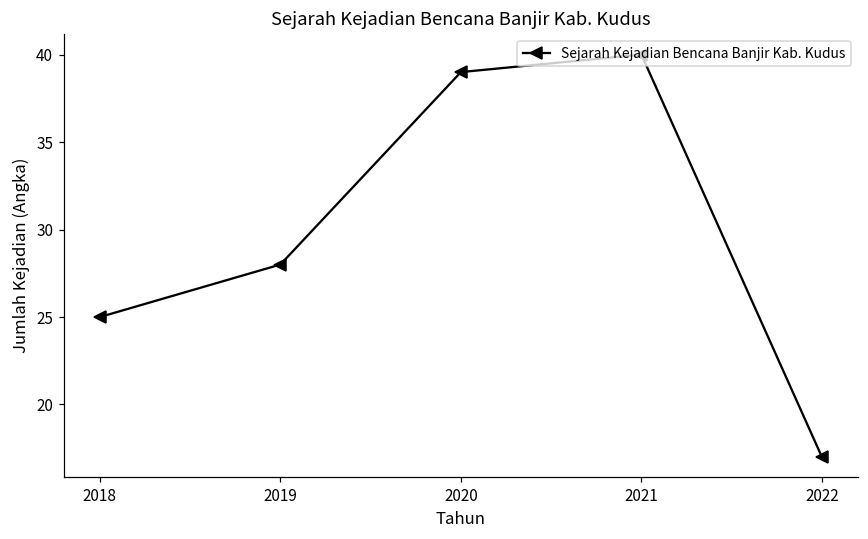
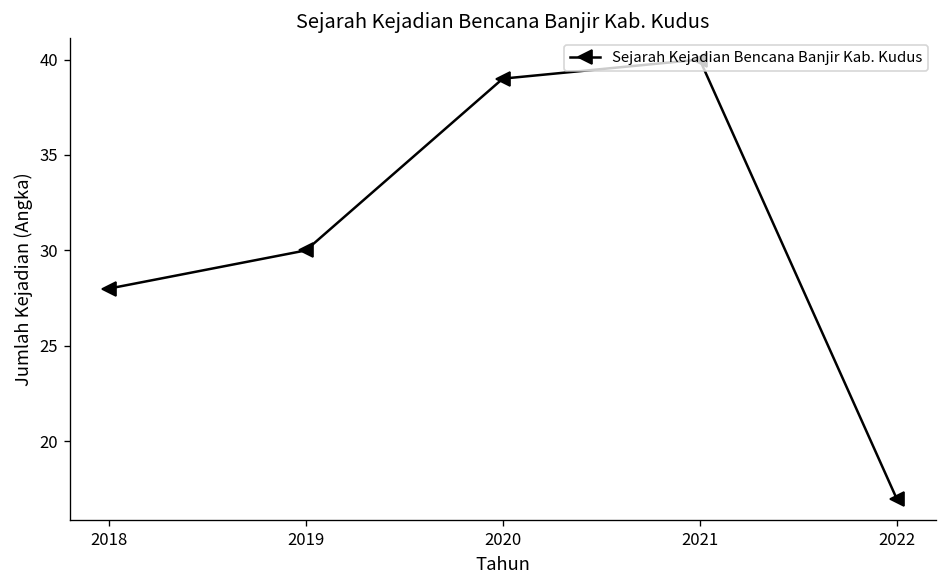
  {
-   "2018": 25,
-   "2019": 28,
+   "2018": 28,
+   "2019": 30,
    "2020": 39,
    "2022": 17
  }
